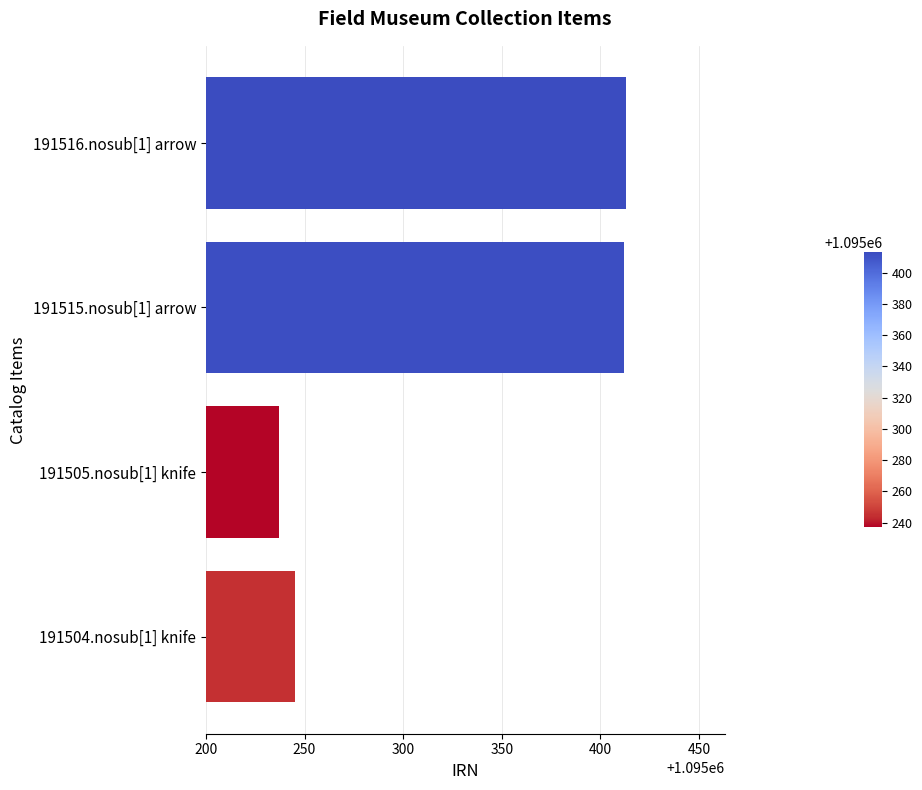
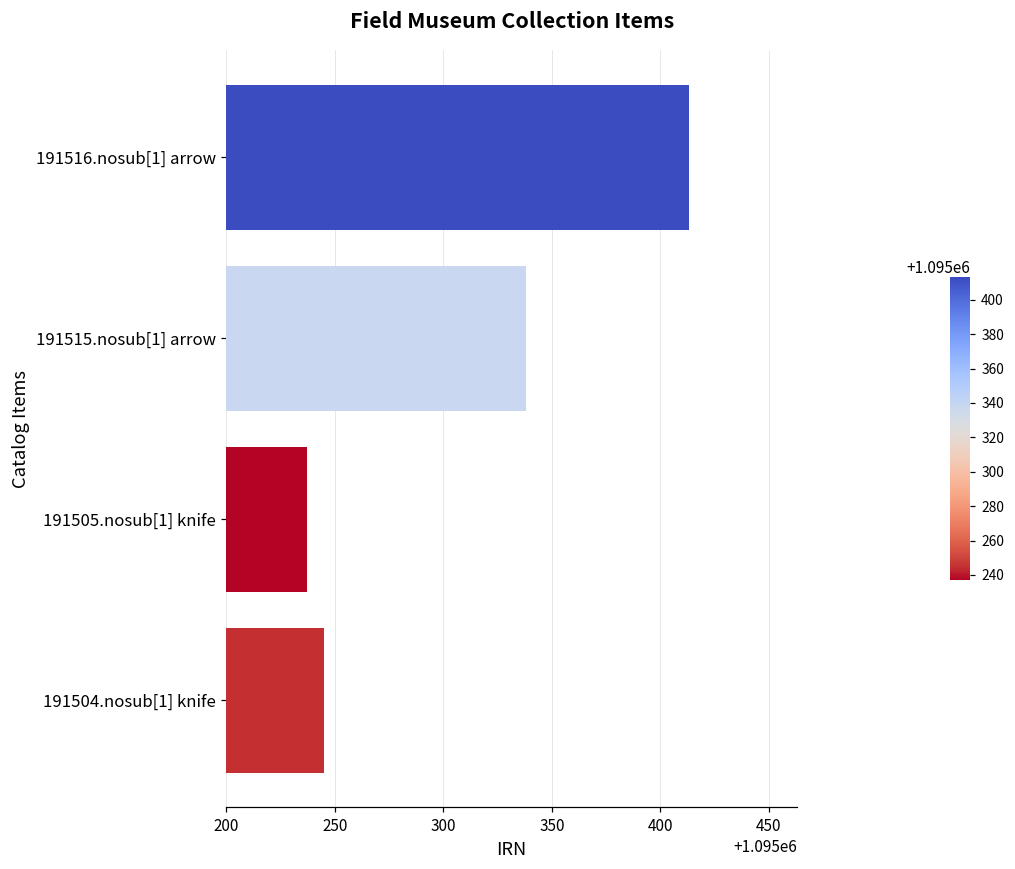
  {
    "191516.nosub[1] arrow": 1095413,
-   "191515.nosub[1] arrow": 1095412,
+   "191515.nosub[1] arrow": 1095338,
    "191505.nosub[1] knife": 1095237,
    "191504.nosub[1] knife": 1095245
  }
